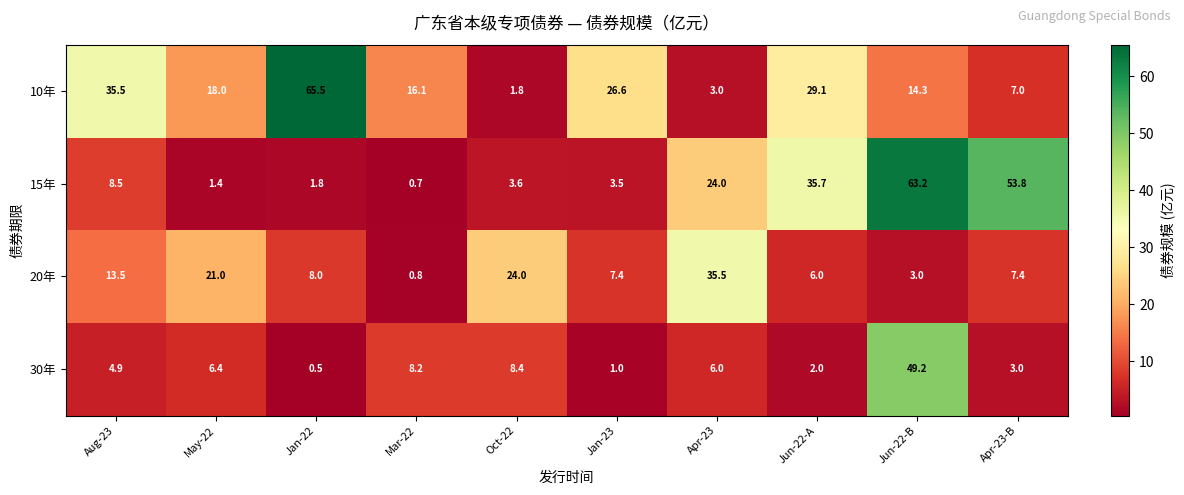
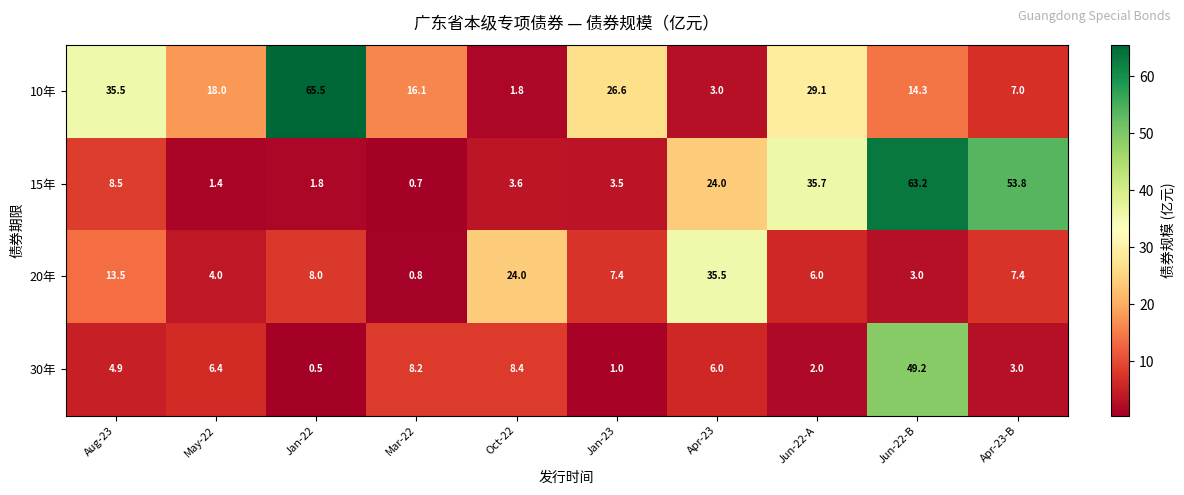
  {
    "10年": {
      "Aug-23": 35.5,
      "May-22": 18.0,
      "Jan-22": 65.5,
      "Mar-22": 16.1,
      "Oct-22": 1.8,
      "Jan-23": 26.6,
      "Apr-23": 3.0,
      "Jun-22-A": 29.1,
      "Jun-22-B": 14.3,
      "Apr-23-B": 7.0
    },
    "15年": {
      "Aug-23": 8.5,
      "May-22": 1.4,
      "Jan-22": 1.8,
      "Mar-22": 0.7,
      "Oct-22": 3.6,
      "Jan-23": 3.5,
      "Apr-23": 24.0,
      "Jun-22-A": 35.7,
      "Jun-22-B": 63.2,
      "Apr-23-B": 53.8
    },
    "20年": {
      "Aug-23": 13.5,
-     "May-22": 21.0,
+     "May-22": 4.0,
      "Jan-22": 8.0,
      "Mar-22": 0.8,
      "Oct-22": 24.0,
      "Jan-23": 7.4,
      "Apr-23": 35.5,
      "Jun-22-A": 6.0,
      "Jun-22-B": 3.0,
      "Apr-23-B": 7.4
    },
    "30年": {
      "Aug-23": 4.9,
      "May-22": 6.4,
      "Jan-22": 0.5,
      "Mar-22": 8.2,
      "Oct-22": 8.4,
      "Jan-23": 1.0,
      "Apr-23": 6.0,
      "Jun-22-A": 2.0,
      "Jun-22-B": 49.2,
      "Apr-23-B": 3.0
    }
  }
